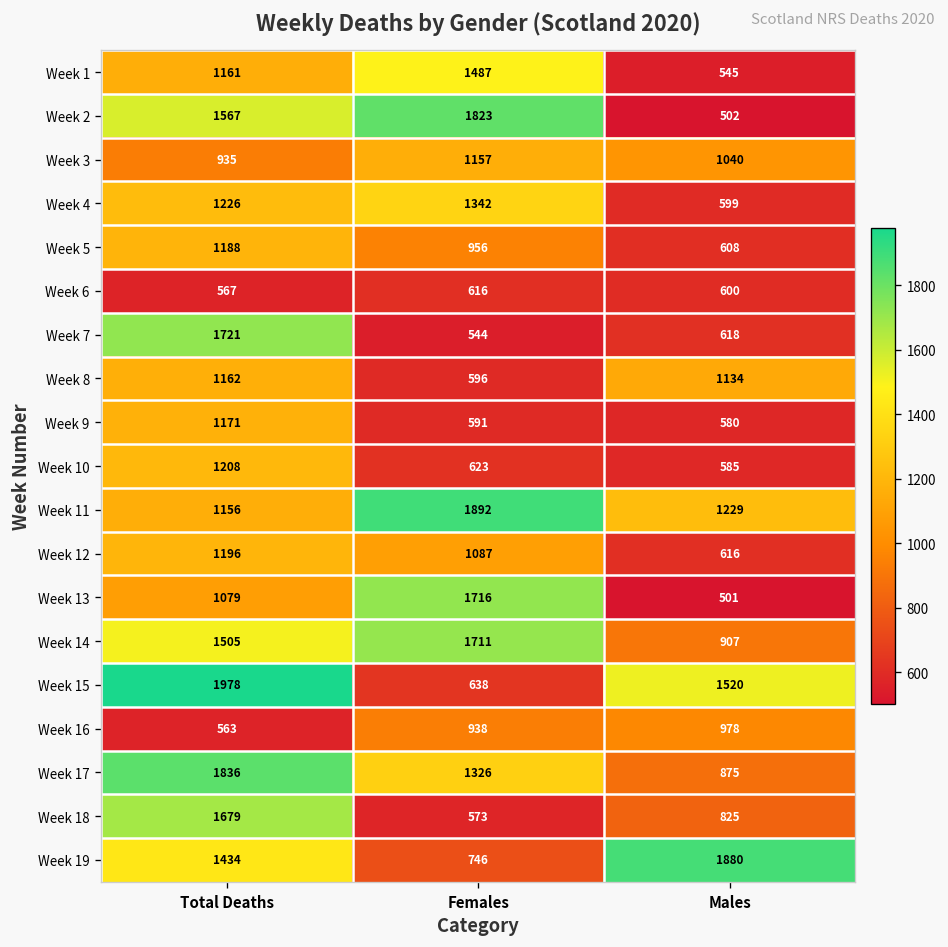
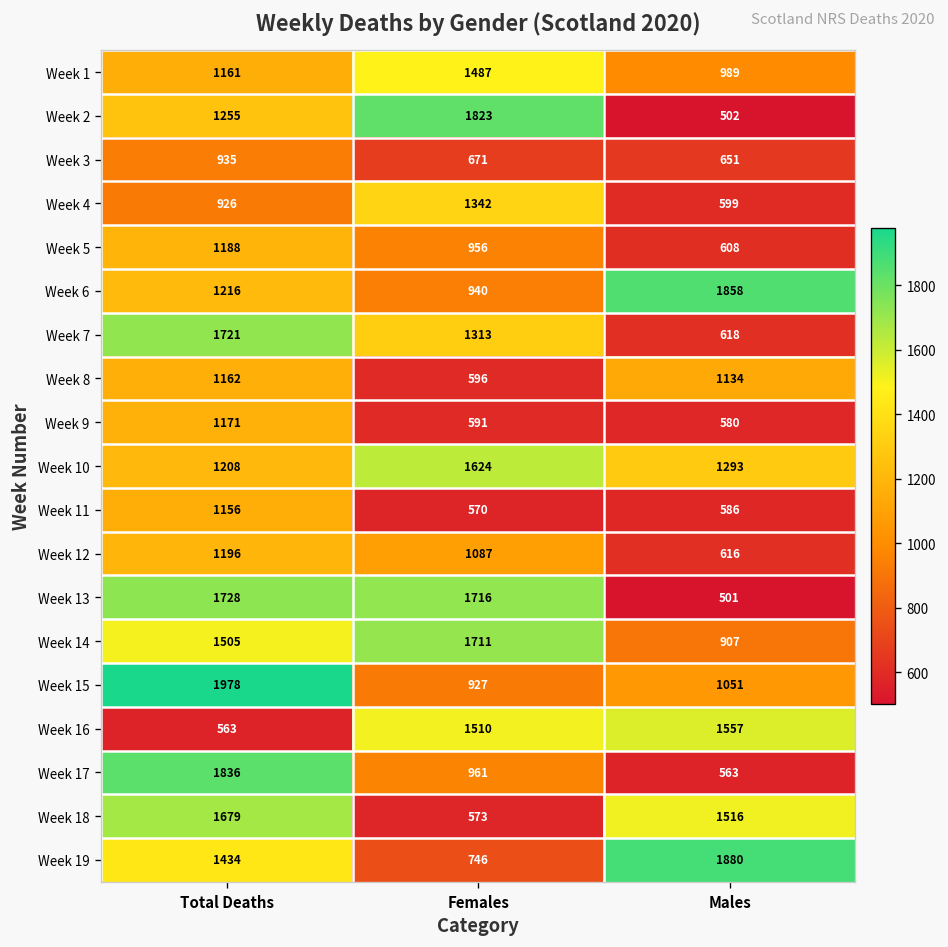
  {
    "Week 1": {
      "Total Deaths": 1161,
      "Females": 1487,
-     "Males": 545
+     "Males": 989
    },
    "Week 2": {
-     "Total Deaths": 1567,
+     "Total Deaths": 1255,
      "Females": 1823,
      "Males": 502
    },
    "Week 3": {
      "Total Deaths": 935,
-     "Females": 1157,
-     "Males": 1040
+     "Females": 671,
+     "Males": 651
    },
    "Week 4": {
-     "Total Deaths": 1226,
+     "Total Deaths": 926,
      "Females": 1342,
      "Males": 599
    },
    "Week 5": {
      "Total Deaths": 1188,
      "Females": 956,
      "Males": 608
    },
    "Week 6": {
-     "Total Deaths": 567,
-     "Females": 616,
-     "Males": 600
+     "Total Deaths": 1216,
+     "Females": 940,
+     "Males": 1858
    },
    "Week 7": {
      "Total Deaths": 1721,
-     "Females": 544,
+     "Females": 1313,
      "Males": 618
    },
    "Week 8": {
      "Total Deaths": 1162,
      "Females": 596,
      "Males": 1134
    },
    "Week 9": {
      "Total Deaths": 1171,
      "Females": 591,
      "Males": 580
    },
    "Week 10": {
      "Total Deaths": 1208,
-     "Females": 623,
-     "Males": 585
+     "Females": 1624,
+     "Males": 1293
    },
    "Week 11": {
      "Total Deaths": 1156,
-     "Females": 1892,
-     "Males": 1229
+     "Females": 570,
+     "Males": 586
    },
    "Week 12": {
      "Total Deaths": 1196,
      "Females": 1087,
      "Males": 616
    },
    "Week 13": {
-     "Total Deaths": 1079,
+     "Total Deaths": 1728,
      "Females": 1716,
      "Males": 501
    },
    "Week 14": {
      "Total Deaths": 1505,
      "Females": 1711,
      "Males": 907
    },
    "Week 15": {
      "Total Deaths": 1978,
-     "Females": 638,
-     "Males": 1520
+     "Females": 927,
+     "Males": 1051
    },
    "Week 16": {
      "Total Deaths": 563,
-     "Females": 938,
-     "Males": 978
+     "Females": 1510,
+     "Males": 1557
    },
    "Week 17": {
      "Total Deaths": 1836,
-     "Females": 1326,
-     "Males": 875
+     "Females": 961,
+     "Males": 563
    },
    "Week 18": {
      "Total Deaths": 1679,
      "Females": 573,
-     "Males": 825
+     "Males": 1516
    },
    "Week 19": {
      "Total Deaths": 1434,
      "Females": 746,
      "Males": 1880
    }
  }
